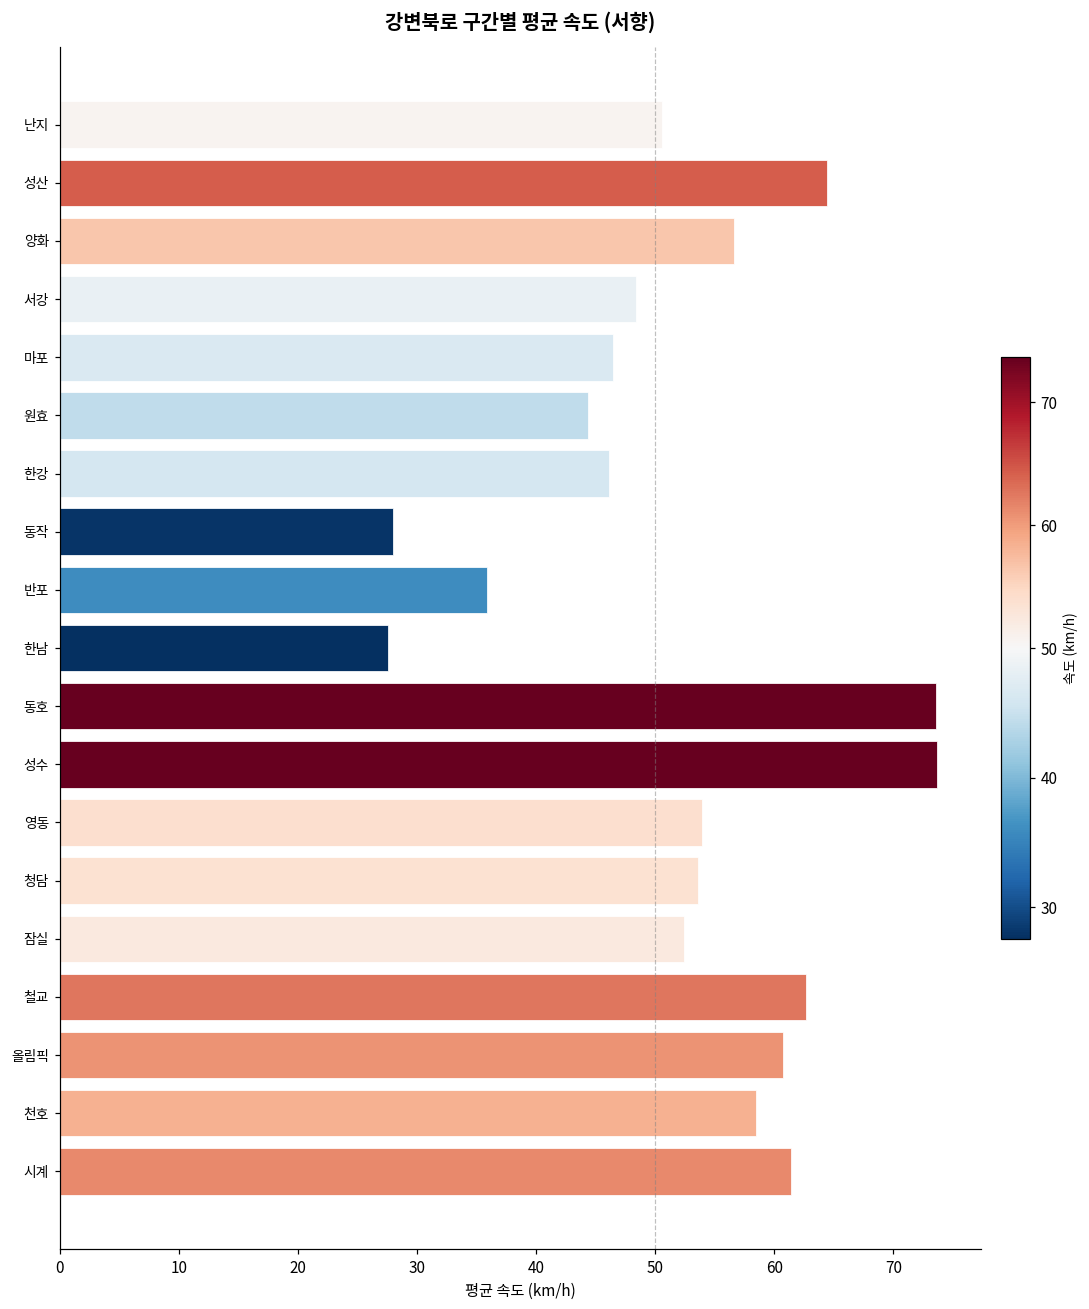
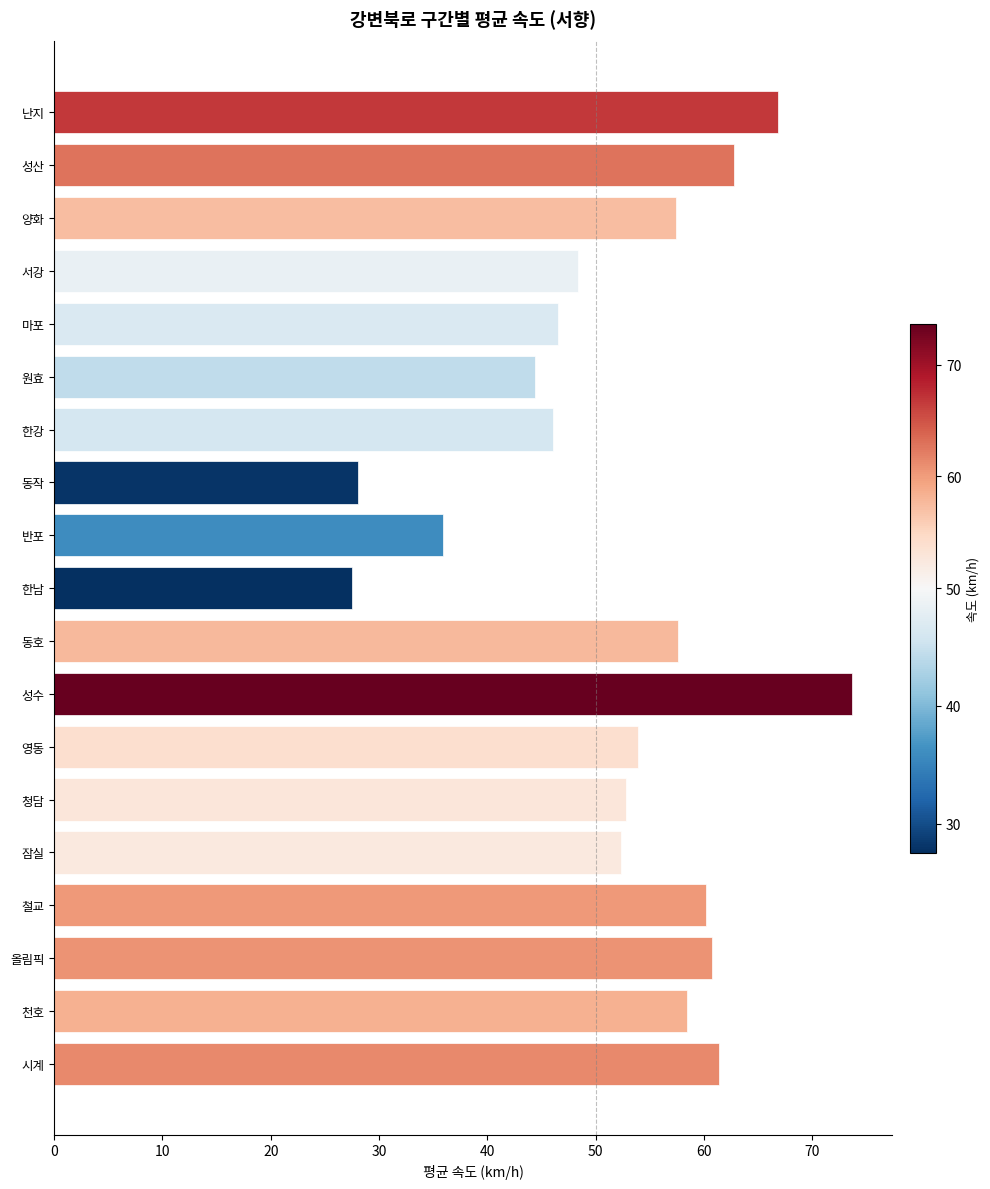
  {
-   "난지": 50.6,
-   "성산": 64.4,
-   "양화": 56.6,
+   "난지": 66.8,
+   "성산": 62.8,
+   "양화": 57.4,
    "서강": 48.4,
    "마포": 46.5,
    "원효": 44.4,
    "한강": 46.1,
    "동작": 28.0,
    "반포": 35.9,
    "한남": 27.5,
-   "동호": 73.6,
+   "동호": 57.6,
    "성수": 73.7,
    "영동": 53.9,
-   "청담": 53.6,
+   "청담": 52.8,
    "잠실": 52.4,
-   "철교": 62.7,
+   "철교": 60.2,
    "올림픽": 60.7,
    "천호": 58.5,
    "시계": 61.4
  }
